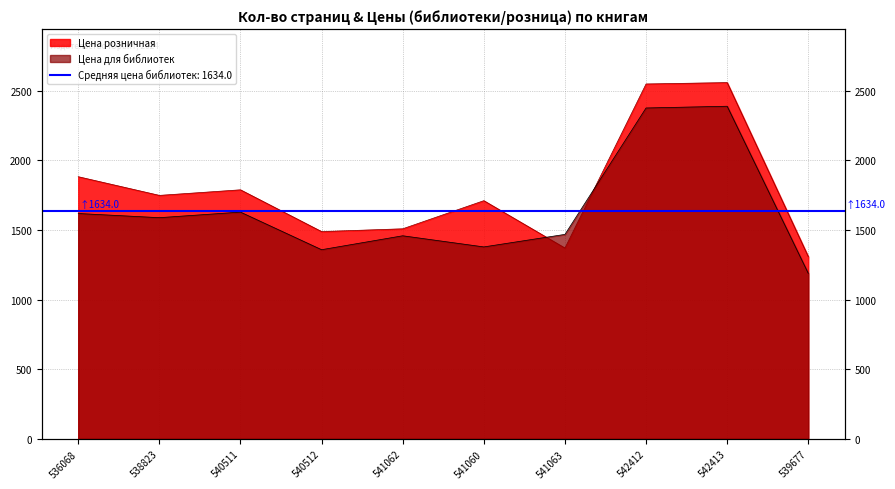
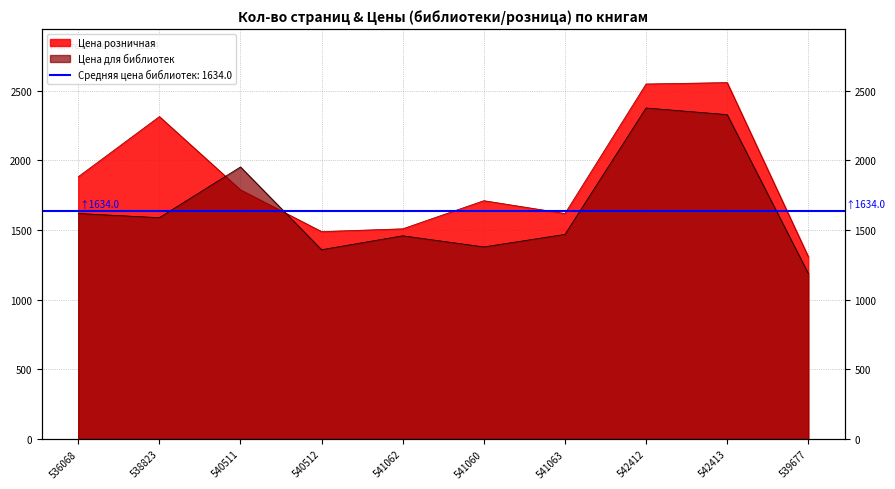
  {
    "Цена розничная": {
      "536068": 1880,
-     "538823": 1750,
+     "538823": 2320,
      "540511": 1790,
      "540512": 1490,
      "541062": 1510,
      "541060": 1710,
-     "541063": 1370,
+     "541063": 1620,
      "542412": 2550,
      "542413": 2560,
      "539677": 1310
    },
    "Цена для библиотек": {
      "538823": 1590,
-     "540511": 1630,
+     "540511": 1950,
      "540512": 1360,
      "541062": 1460,
      "541060": 1380,
      "541063": 1470,
      "542412": 2380,
-     "542413": 2390,
+     "542413": 2330,
      "539677": 1190
    }
  }
